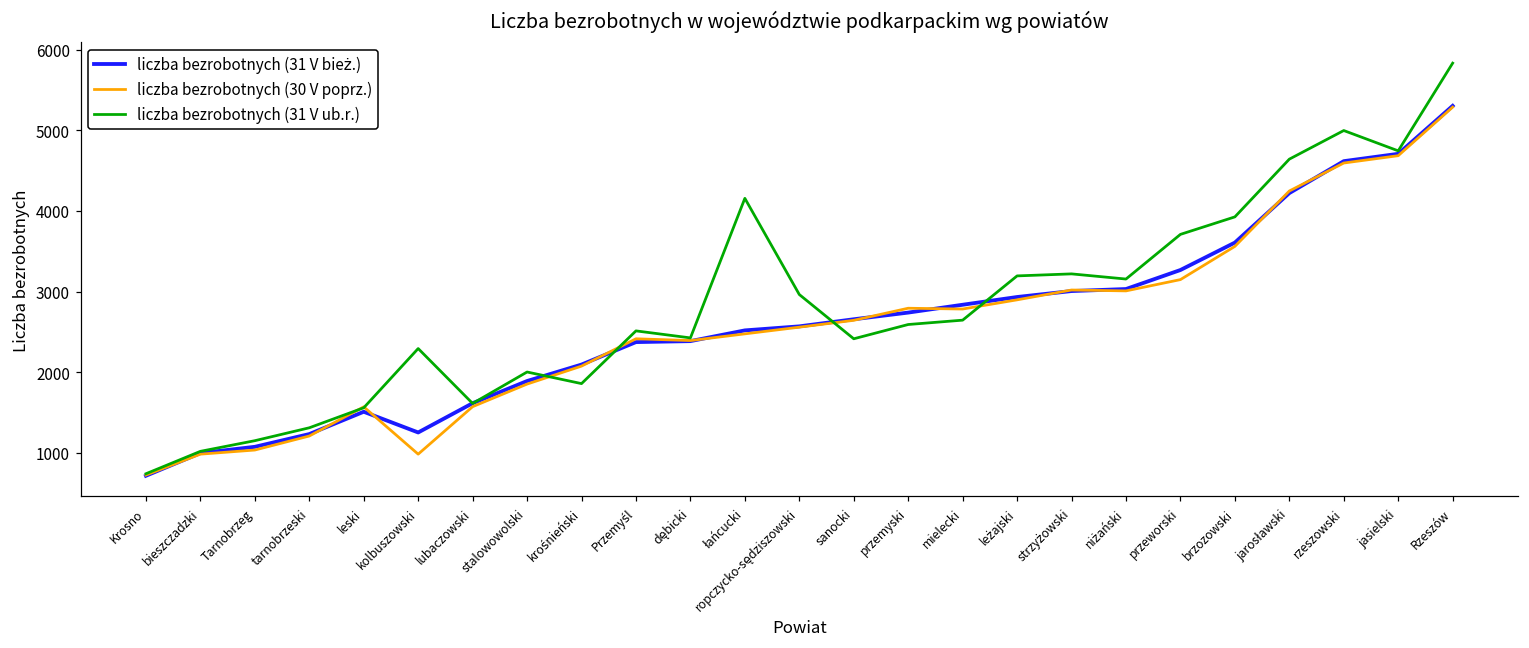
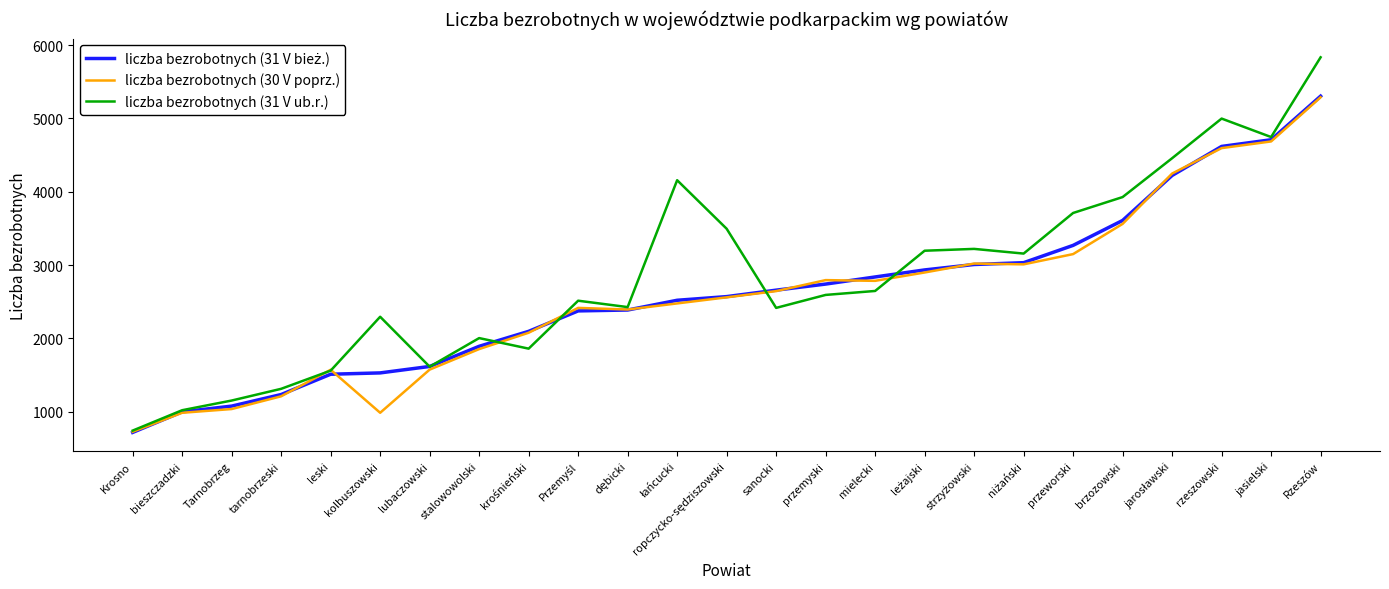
  {
    "liczba bezrobotnych (31 V bież.)": {
      "Tarnobrzeg": 1100,
      "leski": 1500,
-     "kolbuszowski": 1300,
+     "kolbuszowski": 1500,
      "stalowowolski": 1900,
      "Przemyśl": 2400,
      "łańcucki": 2500,
      "przemyski": 2700,
      "mielecki": 2800,
      "leżajski": 2900,
      "przeworski": 3300,
      "brzozowski": 3600
    },
    "liczba bezrobotnych (30 V poprz.)": {
      "Tarnobrzeg": 1000,
      "kolbuszowski": 1000,
      "lubaczowski": 1600,
      "stalowowolski": 1900,
      "Przemyśl": 2400,
      "łańcucki": 2500,
      "przemyski": 2800,
      "mielecki": 2800,
      "leżajski": 2900,
      "przeworski": 3100,
      "brzozowski": 3600
    },
    "liczba bezrobotnych (31 V ub.r.)": {
      "Tarnobrzeg": 1200,
      "tarnobrzeski": 1300,
      "kolbuszowski": 2300,
      "stalowowolski": 2000,
      "krośnieński": 1900,
      "Przemyśl": 2500,
      "łańcucki": 4200,
-     "ropczycko-sędziszowski": 3000,
+     "ropczycko-sędziszowski": 3500,
      "sanocki": 2400,
      "przemyski": 2600,
      "mielecki": 2600,
      "leżajski": 3200,
      "strzyżowski": 3200,
      "niżański": 3200,
      "przeworski": 3700,
      "brzozowski": 3900,
-     "jarosławski": 4600,
+     "jarosławski": 4500,
      "rzeszowski": 5000,
      "jasielski": 4700,
      "Rzeszów": 5800
    }
  }
